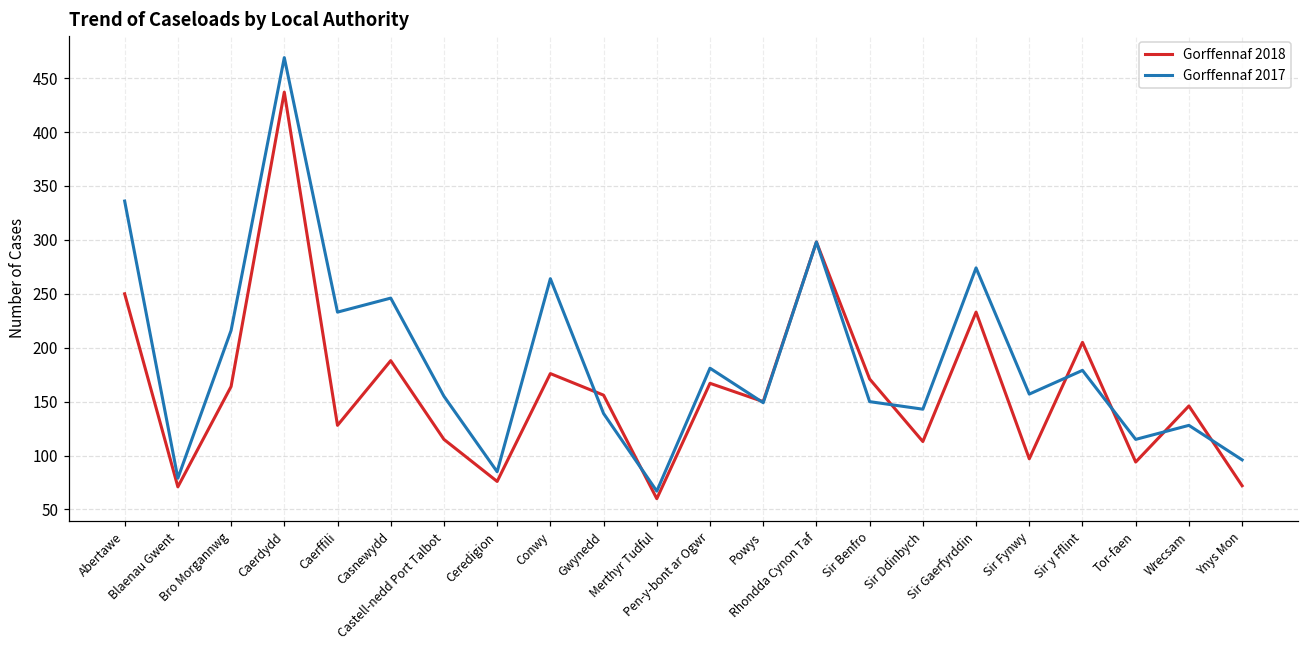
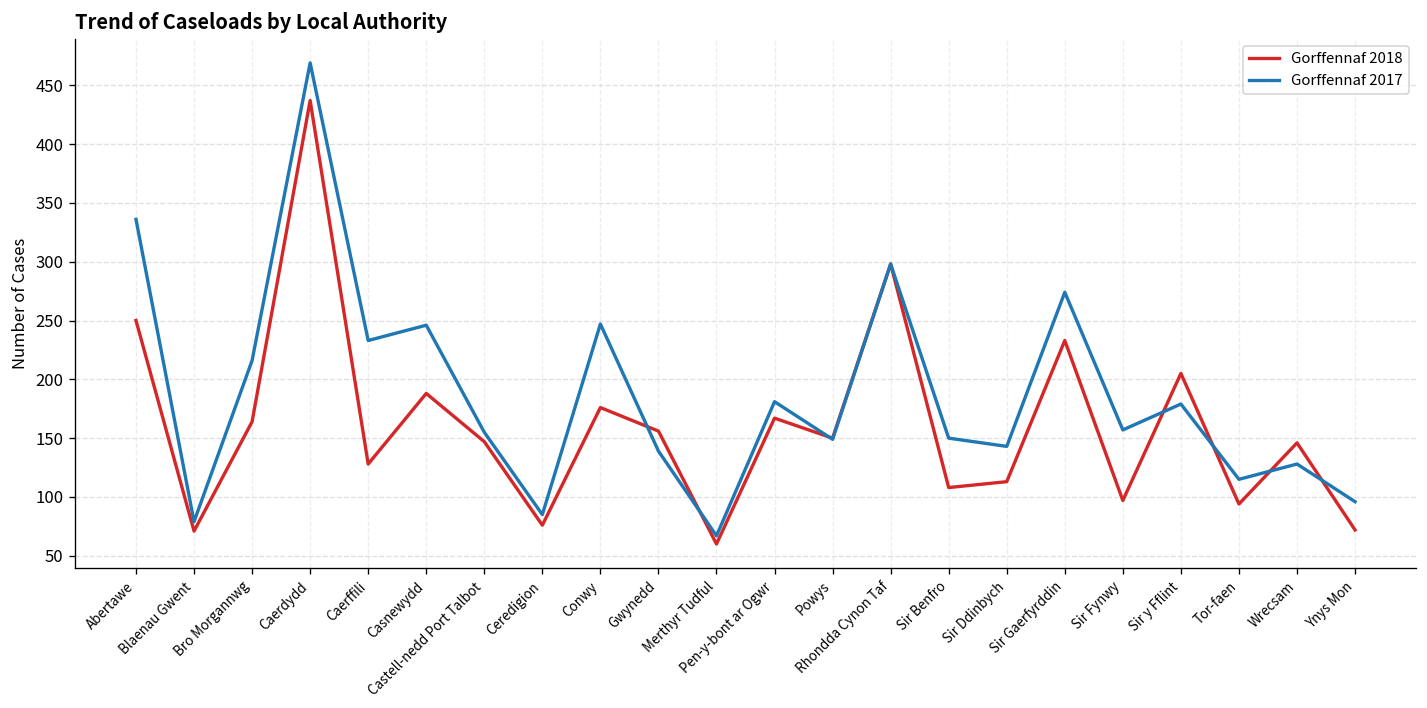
  {
    "Gorffennaf 2018": {
      "Abertawe": 250,
      "Blaenau Gwent": 70,
      "Bro Morgannwg": 160,
      "Caerdydd": 440,
      "Caerffili": 130,
      "Casnewydd": 190,
-     "Castell-nedd Port Talbot": 120,
+     "Castell-nedd Port Talbot": 150,
      "Ceredigion": 80,
      "Conwy": 180,
      "Gwynedd": 160,
      "Merthyr Tudful": 60,
      "Pen-y-bont ar Ogwr": 170,
-     "Sir Benfro": 170,
+     "Sir Benfro": 110,
      "Sir Ddinbych": 110,
      "Sir Gaerfyrddin": 230,
      "Sir Fynwy": 100,
      "Sir y Fflint": 210,
      "Tor-faen": 90,
      "Wrecsam": 150,
      "Ynys Mon": 70
    },
    "Gorffennaf 2017": {
      "Abertawe": 340,
      "Blaenau Gwent": 80,
      "Bro Morgannwg": 220,
      "Caerdydd": 470,
      "Caerffili": 230,
      "Casnewydd": 250,
      "Castell-nedd Port Talbot": 160,
      "Ceredigion": 90,
-     "Conwy": 260,
+     "Conwy": 250,
      "Gwynedd": 140,
      "Merthyr Tudful": 70,
      "Pen-y-bont ar Ogwr": 180,
      "Sir Benfro": 150,
      "Sir Ddinbych": 140,
      "Sir Gaerfyrddin": 270,
      "Sir Fynwy": 160,
      "Sir y Fflint": 180,
      "Tor-faen": 120,
      "Wrecsam": 130,
      "Ynys Mon": 100
    }
  }
